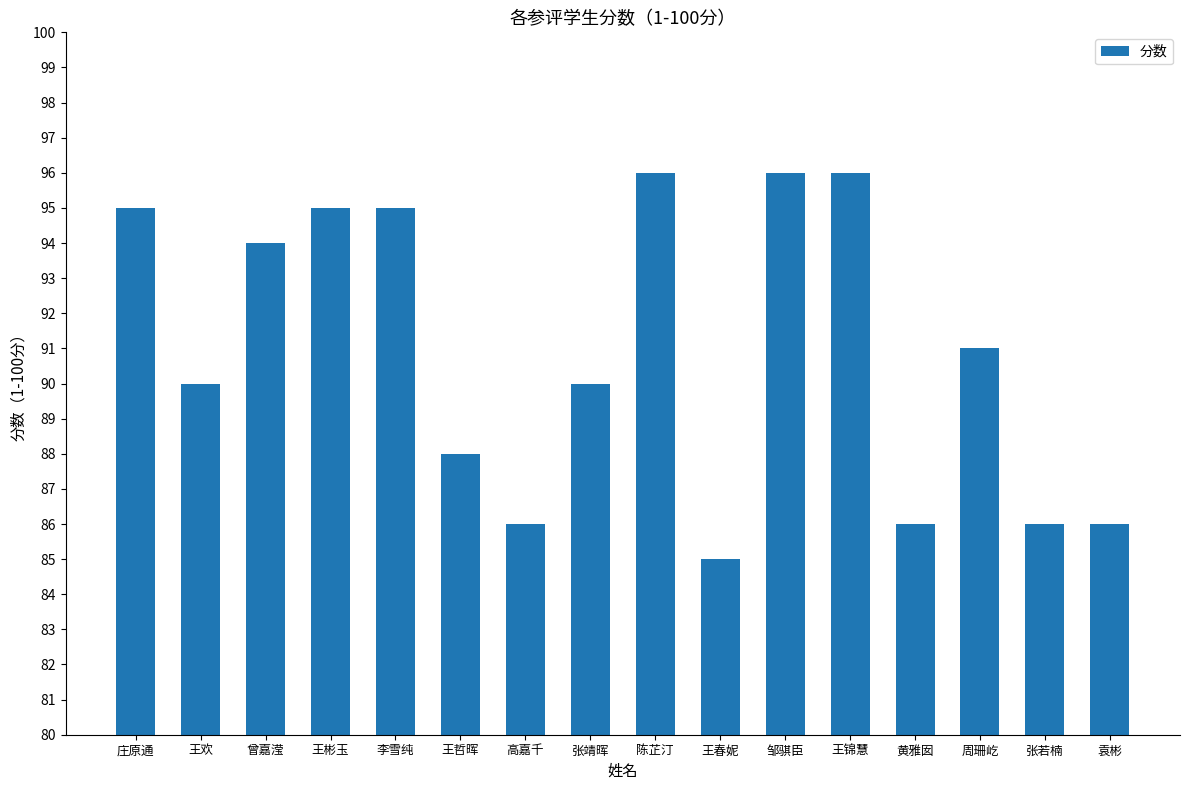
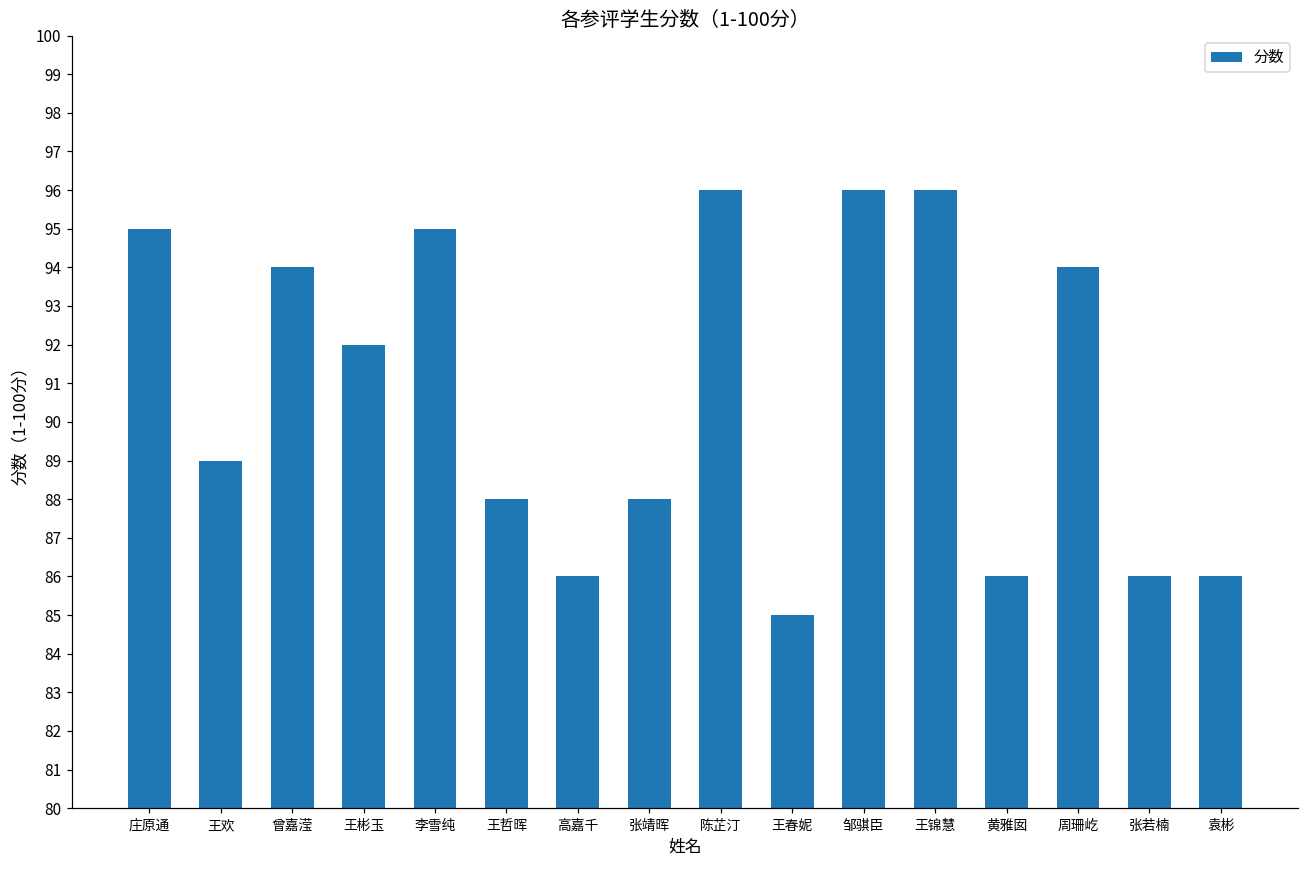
  {
    "庄原通": 95,
-   "王欢": 90,
+   "王欢": 89,
    "曾嘉滢": 94,
-   "王彬玉": 95,
+   "王彬玉": 92,
    "李雪纯": 95,
    "王哲晖": 88,
    "高嘉千": 86,
-   "张靖晖": 90,
+   "张靖晖": 88,
    "陈芷汀": 96,
    "王春妮": 85,
    "邹骐臣": 96,
    "王锦慧": 96,
    "黄雅囡": 86,
-   "周珊屹": 91,
+   "周珊屹": 94,
    "张若楠": 86,
    "袁彬": 86
  }
